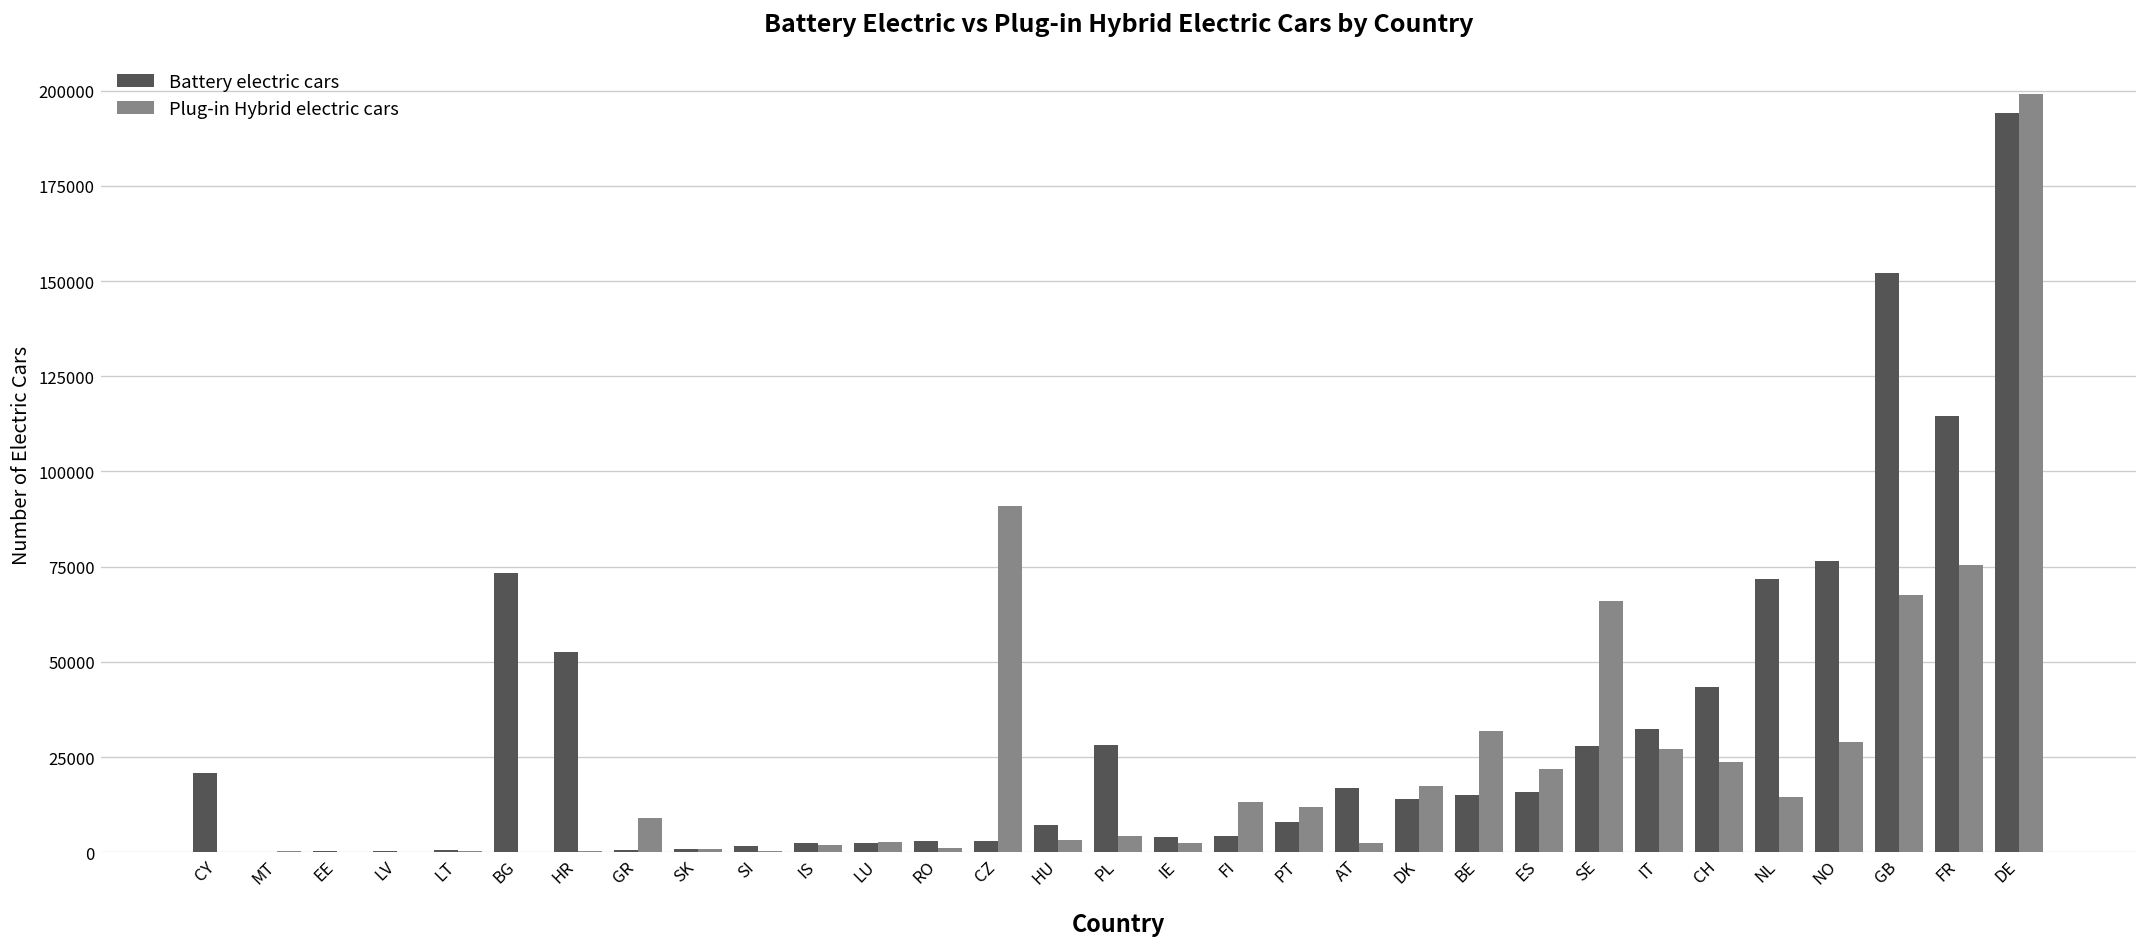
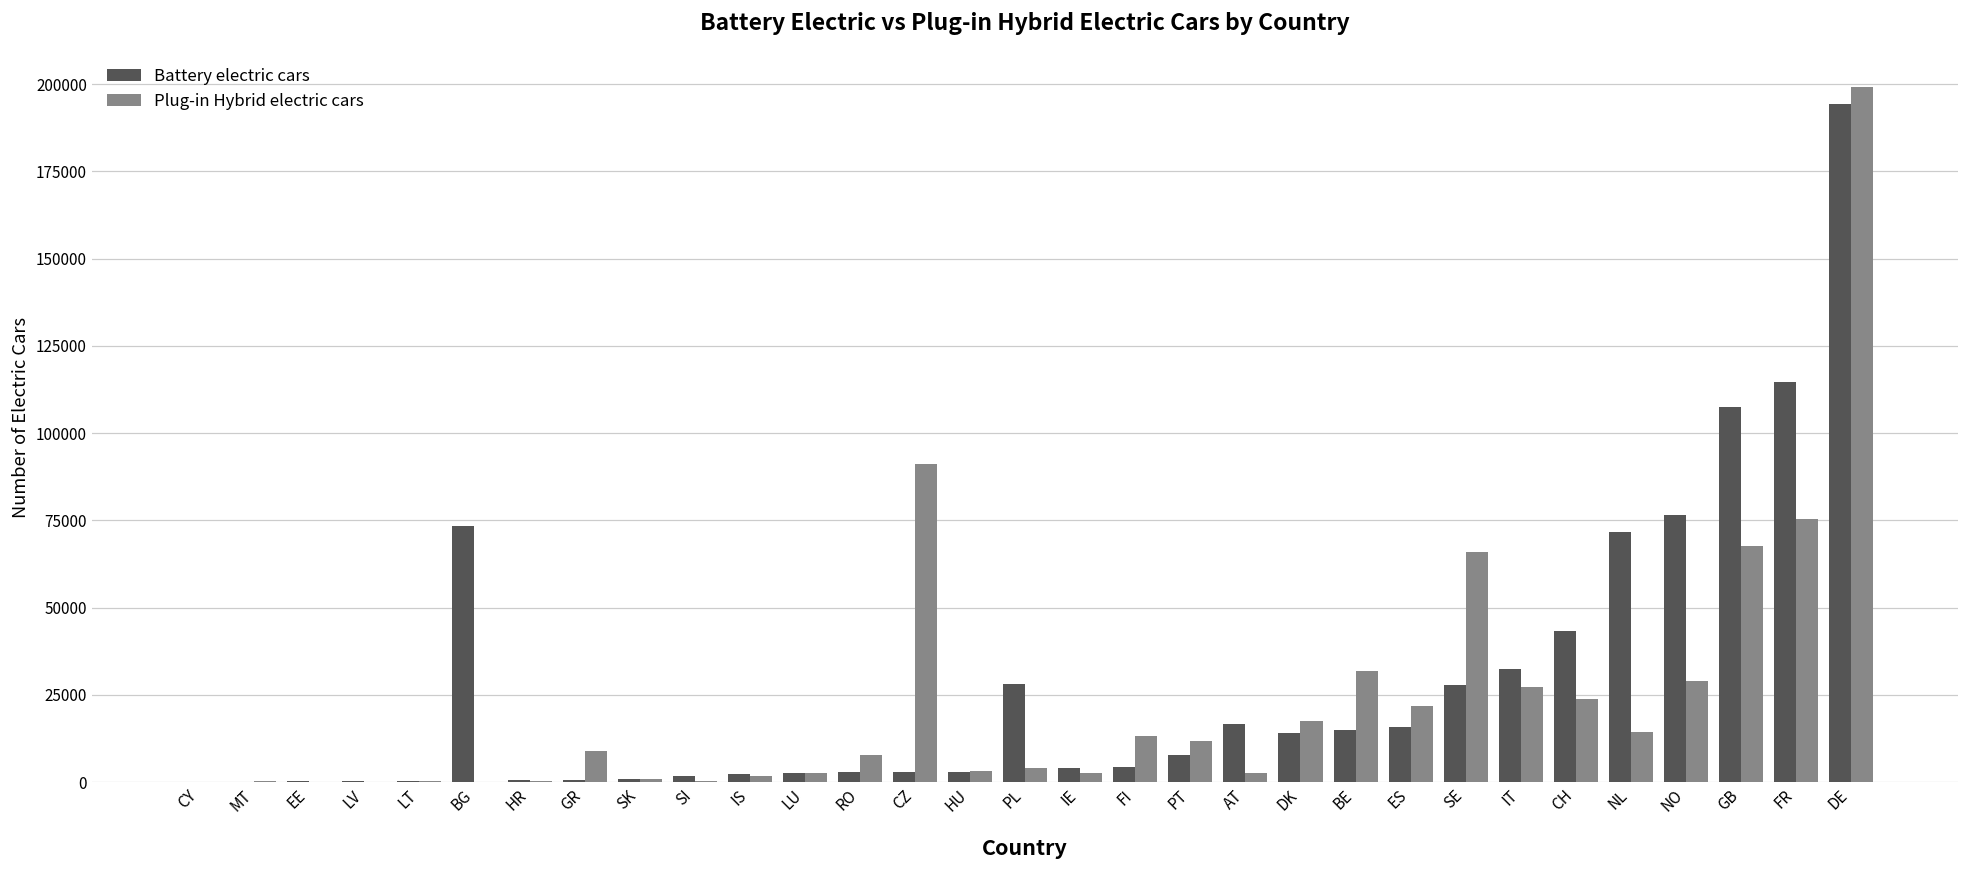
  {
    "Battery electric cars": {
-     "CY": 21000,
+     "CY": 0,
      "BG": 73000,
-     "HR": 53000,
+     "HR": 1000,
      "SK": 1000,
      "SI": 2000,
      "IS": 2000,
      "LU": 2000,
      "RO": 3000,
      "CZ": 3000,
-     "HU": 7000,
+     "HU": 3000,
      "PL": 28000,
      "IE": 4000,
      "FI": 4000,
      "PT": 8000,
      "AT": 17000,
      "DK": 14000,
      "BE": 15000,
      "ES": 16000,
      "SE": 28000,
      "IT": 32000,
      "CH": 43000,
      "NL": 72000,
      "NO": 77000,
-     "GB": 152000,
+     "GB": 107000,
      "FR": 115000,
      "DE": 194000
    },
    "Plug-in Hybrid electric cars": {
      "GR": 9000,
      "SK": 1000,
      "IS": 2000,
      "LU": 3000,
-     "RO": 1000,
+     "RO": 8000,
      "CZ": 91000,
      "HU": 3000,
      "PL": 4000,
      "IE": 3000,
      "FI": 13000,
      "PT": 12000,
      "AT": 2000,
      "DK": 17000,
      "BE": 32000,
      "ES": 22000,
      "SE": 66000,
      "IT": 27000,
      "CH": 24000,
      "NL": 14000,
      "NO": 29000,
      "GB": 68000,
      "FR": 75000,
      "DE": 199000
    }
  }
